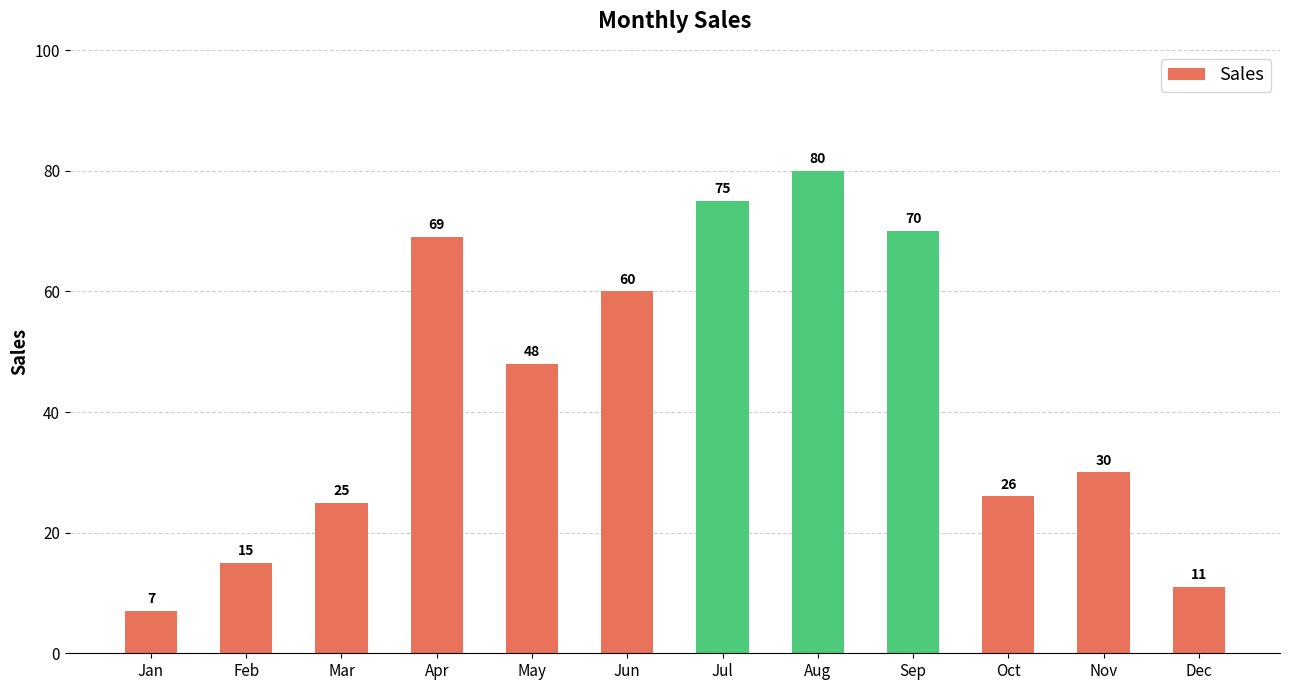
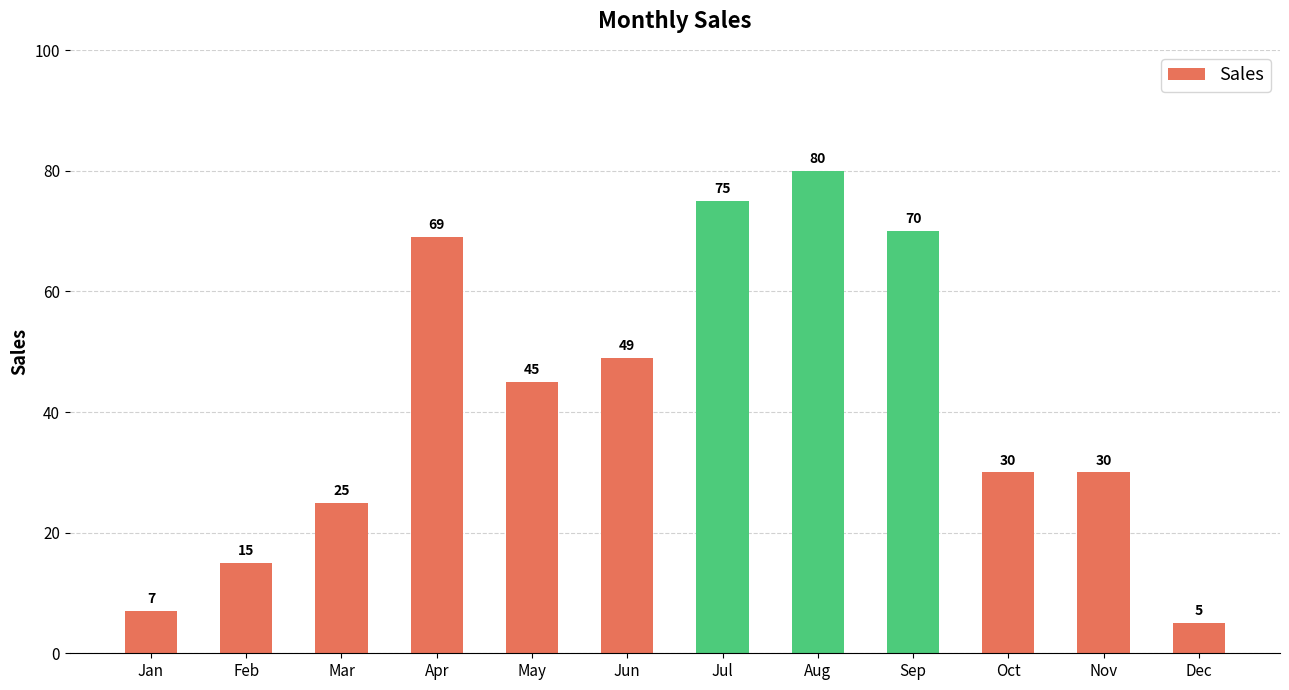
  {
    "Jan": 7,
    "Feb": 15,
    "Mar": 25,
    "Apr": 69,
-   "May": 48,
-   "Jun": 60,
+   "May": 45,
+   "Jun": 49,
    "Jul": 75,
    "Aug": 80,
    "Sep": 70,
-   "Oct": 26,
+   "Oct": 30,
    "Nov": 30,
-   "Dec": 11
+   "Dec": 5
  }
